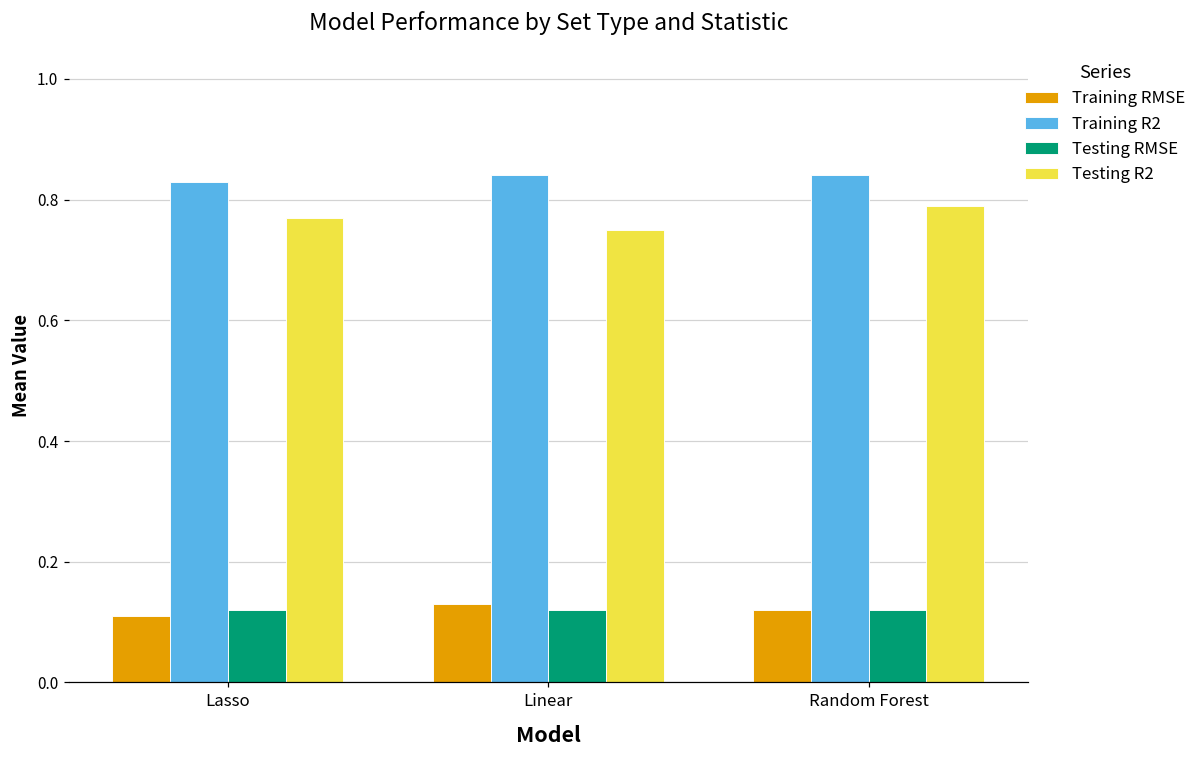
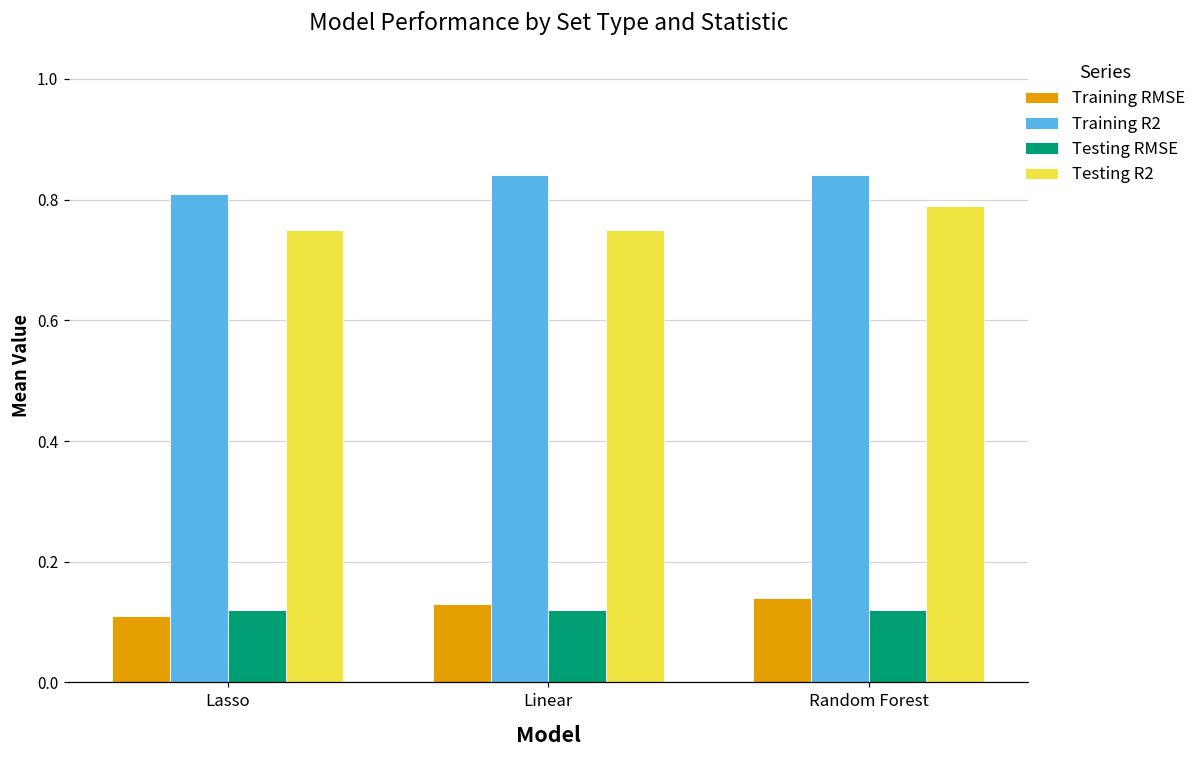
  {
    "Training RMSE": {
      "Lasso": 0.11,
      "Linear": 0.13,
-     "Random Forest": 0.12
+     "Random Forest": 0.14
    },
    "Training R2": {
-     "Lasso": 0.83,
+     "Lasso": 0.81,
      "Linear": 0.84,
      "Random Forest": 0.84
    },
    "Testing RMSE": {
      "Lasso": 0.12,
      "Linear": 0.12,
      "Random Forest": 0.12
    },
    "Testing R2": {
-     "Lasso": 0.77,
+     "Lasso": 0.75,
      "Linear": 0.75,
      "Random Forest": 0.79
    }
  }
